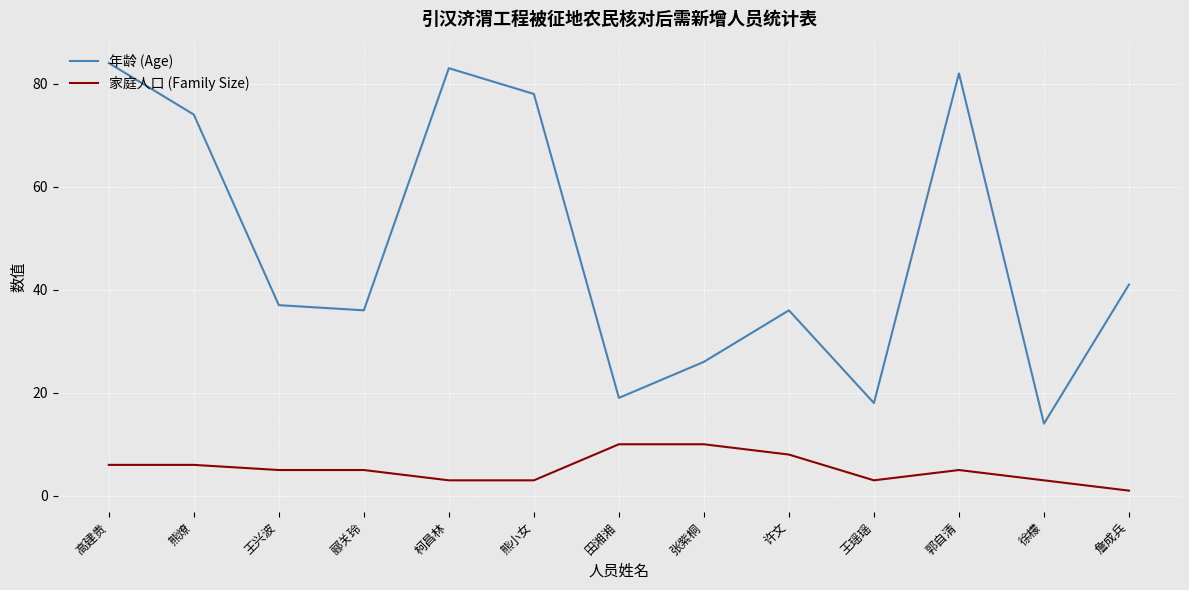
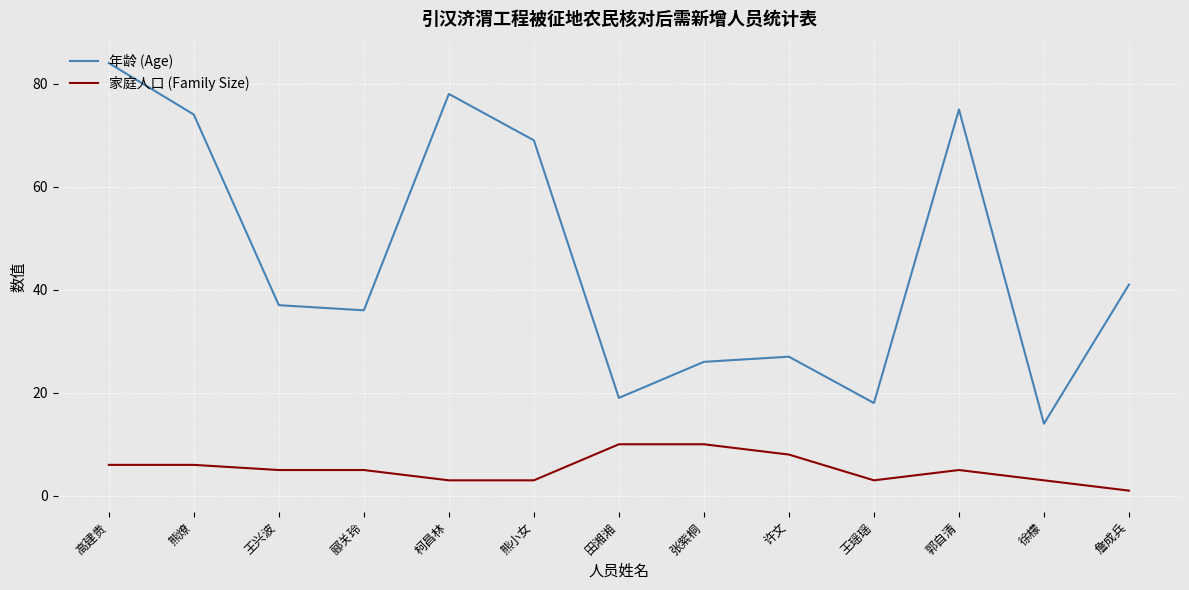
  {
    "年龄 (Age)": {
      "高建贵": 84,
      "熊燎": 74,
      "王兴波": 37,
      "郦关玲": 36,
-     "柯昌林": 83,
-     "熊小女": 78,
+     "柯昌林": 78,
+     "熊小女": 69,
      "田湘湘": 19,
      "张紫桐": 26,
-     "许文": 36,
+     "许文": 27,
      "王瑶瑶": 18,
-     "郭自清": 82,
+     "郭自清": 75,
      "徐檬": 14,
      "詹成兵": 41
    },
    "家庭人口 (Family Size)": {
      "高建贵": 6,
      "熊燎": 6,
      "王兴波": 5,
      "郦关玲": 5,
      "柯昌林": 3,
      "熊小女": 3,
      "田湘湘": 10,
      "张紫桐": 10,
      "许文": 8,
      "王瑶瑶": 3,
      "郭自清": 5,
      "徐檬": 3,
      "詹成兵": 1
    }
  }
